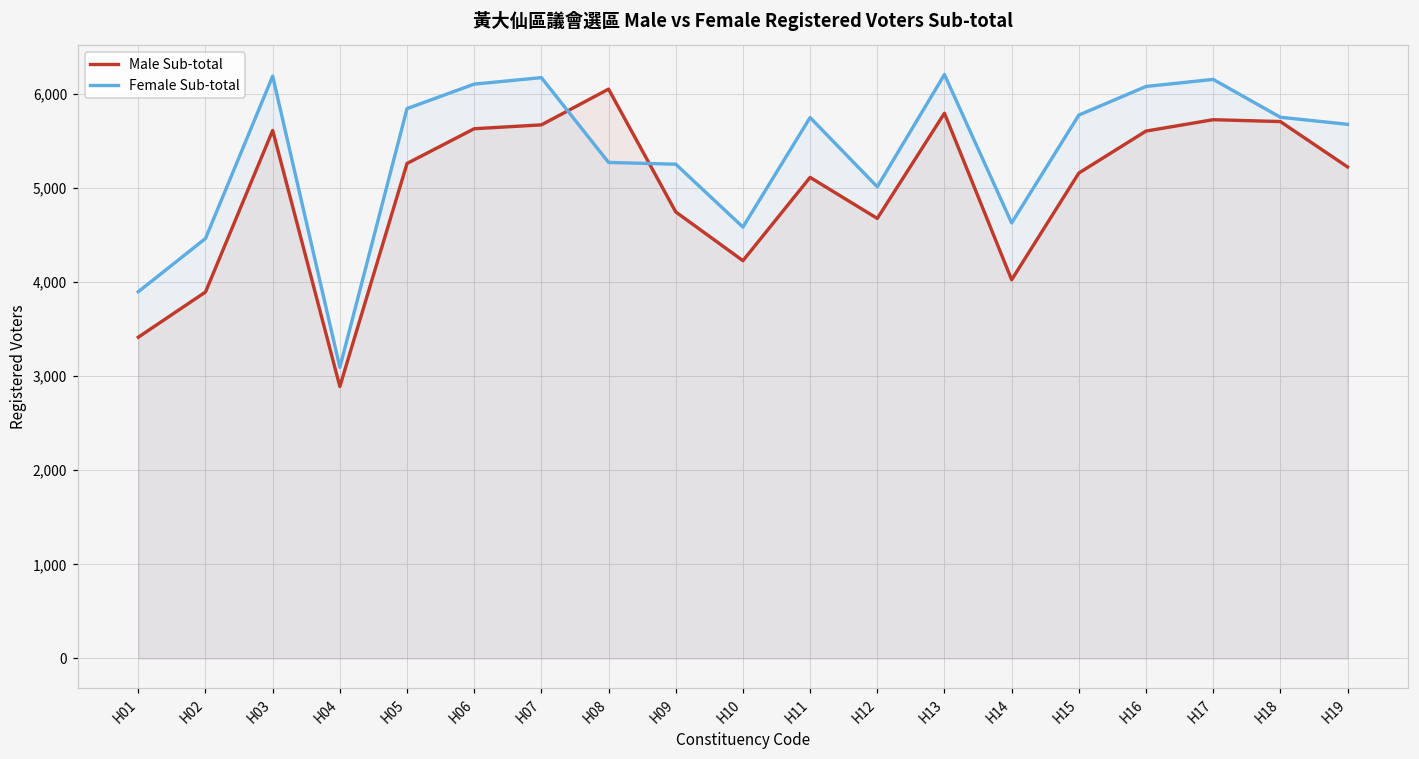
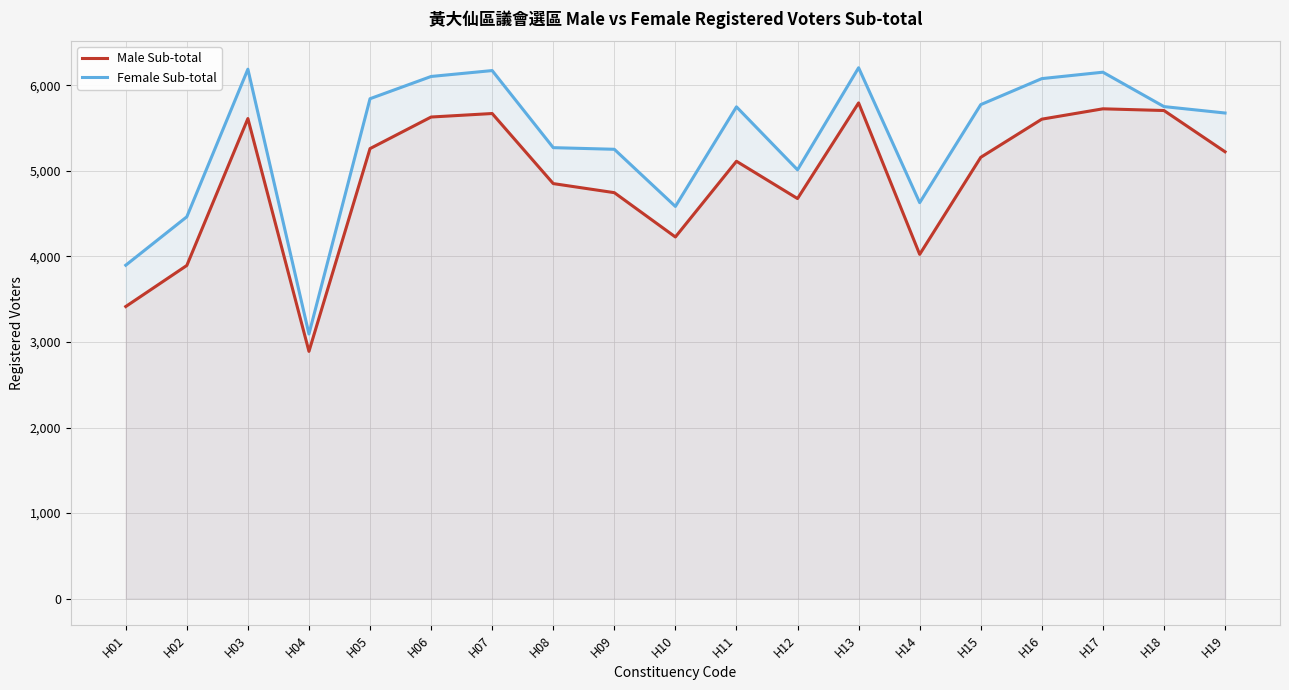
  {
    "Male Sub-total": {
      "H01": "3,400",
      "H02": "3,900",
      "H03": "5,600",
      "H04": "2,900",
      "H05": "5,300",
      "H06": "5,600",
      "H07": "5,700",
-     "H08": "6,100",
+     "H08": "4,900",
      "H09": "4,700",
      "H10": "4,200",
      "H11": "5,100",
      "H12": "4,700",
      "H13": "5,800",
      "H14": "4,000",
      "H15": "5,200",
      "H16": "5,600",
      "H17": "5,700",
      "H18": "5,700",
      "H19": "5,200"
    },
    "Female Sub-total": {
      "H01": "3,900",
      "H02": "4,500",
      "H03": "6,200",
      "H04": "3,100",
      "H05": "5,800",
      "H06": "6,100",
      "H07": "6,200",
      "H08": "5,300",
      "H09": "5,300",
      "H10": "4,600",
      "H11": "5,700",
      "H12": "5,000",
      "H13": "6,200",
      "H14": "4,600",
      "H15": "5,800",
      "H16": "6,100",
      "H17": "6,200",
      "H18": "5,800",
      "H19": "5,700"
    }
  }
